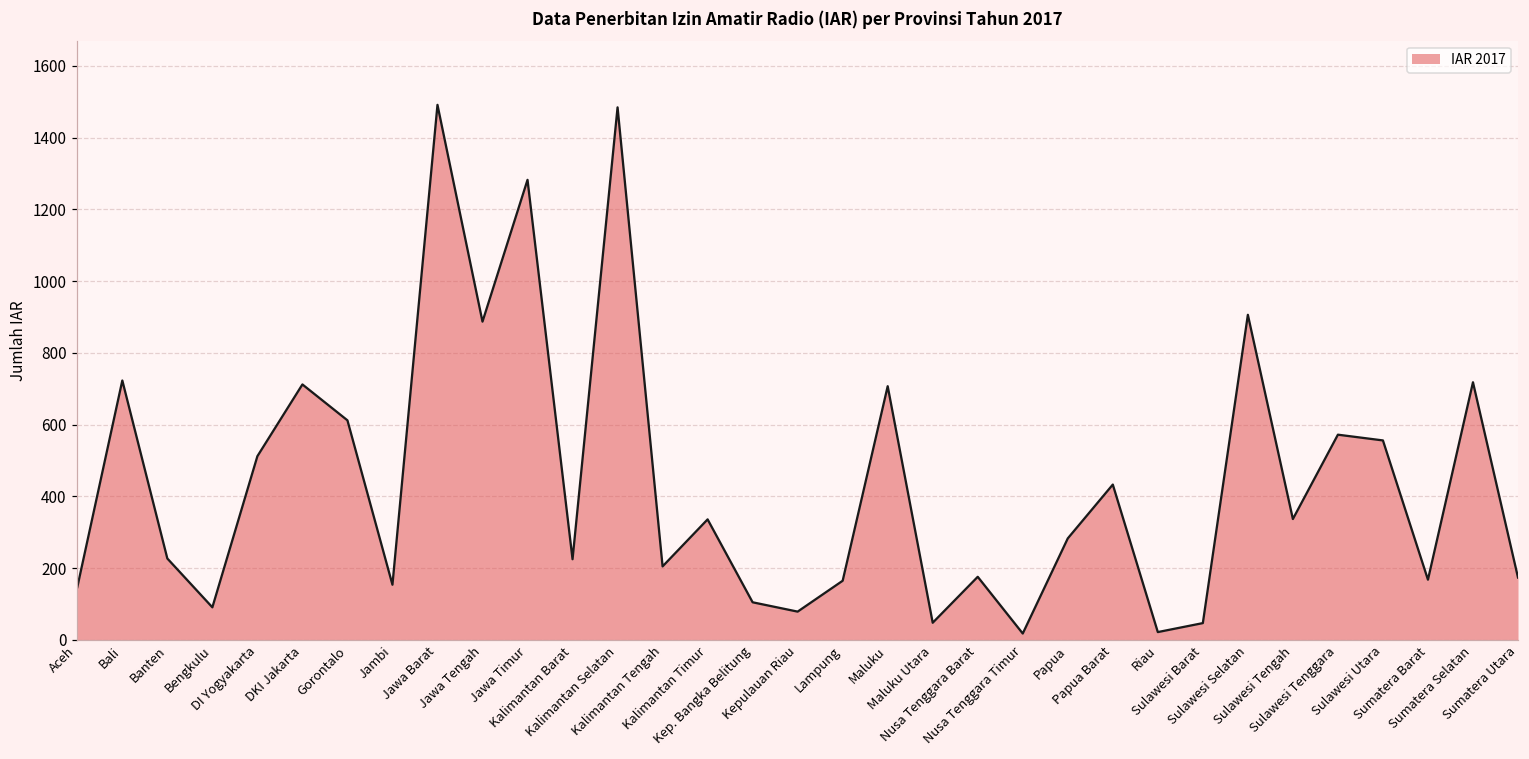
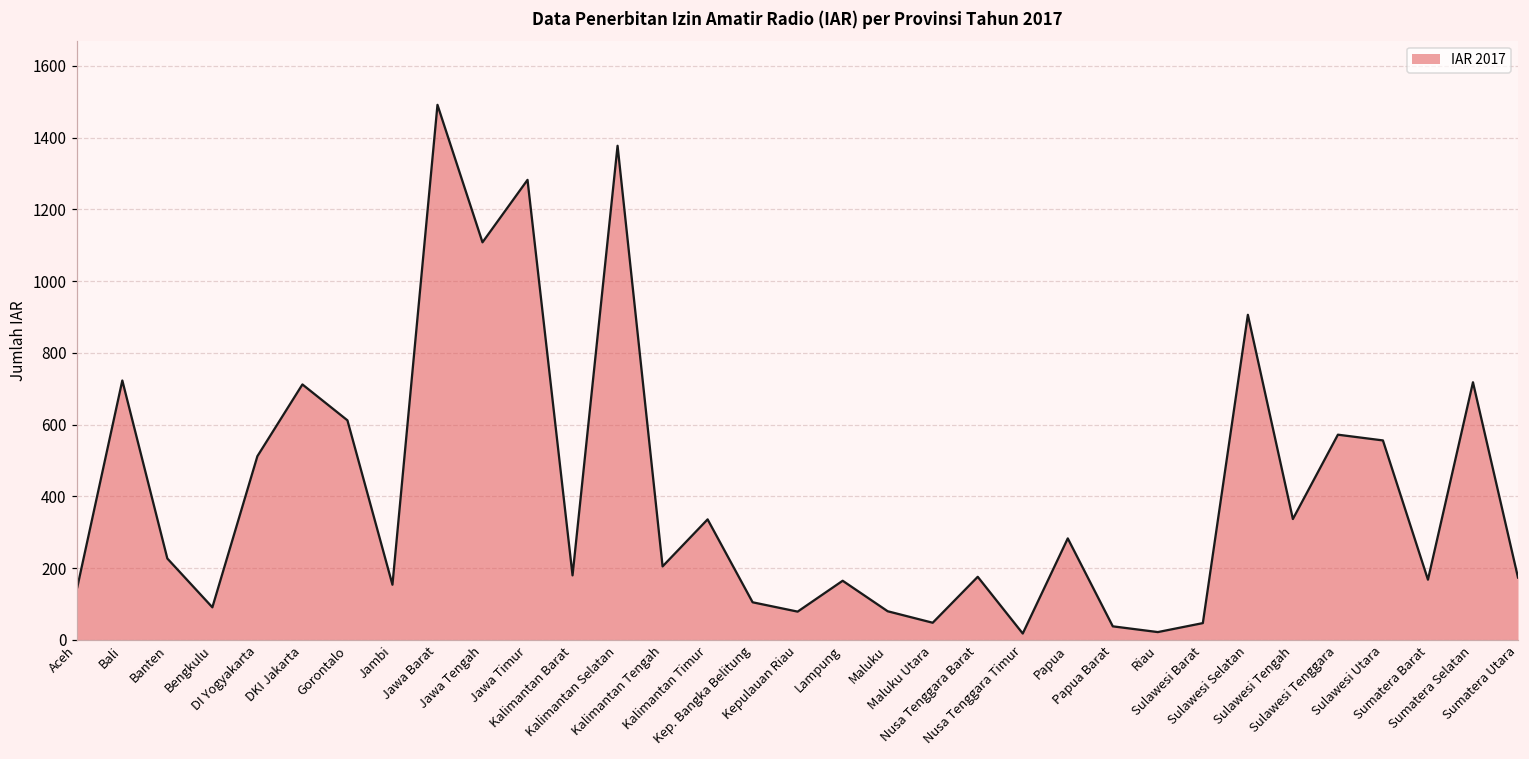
  {
    "Aceh": 150,
    "Bali": 720,
    "Banten": 230,
    "Bengkulu": 90,
    "DI Yogyakarta": 510,
    "DKI Jakarta": 710,
    "Gorontalo": 610,
    "Jambi": 150,
    "Jawa Barat": 1490,
-   "Jawa Tengah": 890,
+   "Jawa Tengah": 1110,
    "Jawa Timur": 1280,
-   "Kalimantan Barat": 230,
-   "Kalimantan Selatan": 1480,
+   "Kalimantan Barat": 180,
+   "Kalimantan Selatan": 1380,
    "Kalimantan Tengah": 210,
    "Kalimantan Timur": 340,
    "Kep. Bangka Belitung": 110,
    "Kepulauan Riau": 80,
    "Lampung": 170,
-   "Maluku": 710,
+   "Maluku": 80,
    "Maluku Utara": 50,
    "Nusa Tenggara Barat": 180,
    "Nusa Tenggara Timur": 20,
    "Papua": 280,
-   "Papua Barat": 430,
+   "Papua Barat": 40,
    "Riau": 20,
    "Sulawesi Barat": 50,
    "Sulawesi Selatan": 910,
    "Sulawesi Tengah": 340,
    "Sulawesi Tenggara": 570,
    "Sulawesi Utara": 560,
    "Sumatera Barat": 170,
    "Sumatera Selatan": 720,
    "Sumatera Utara": 170
  }
